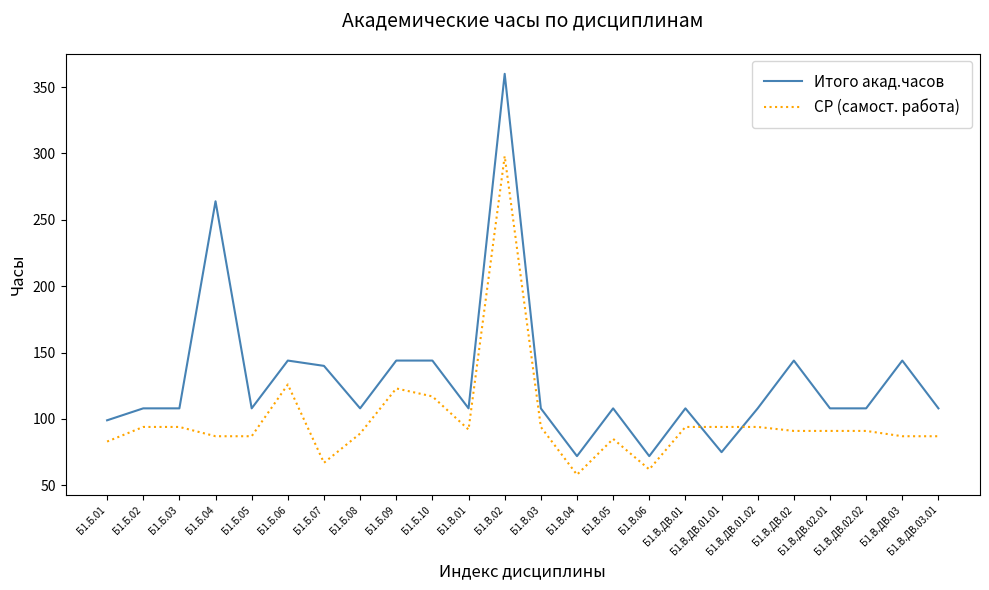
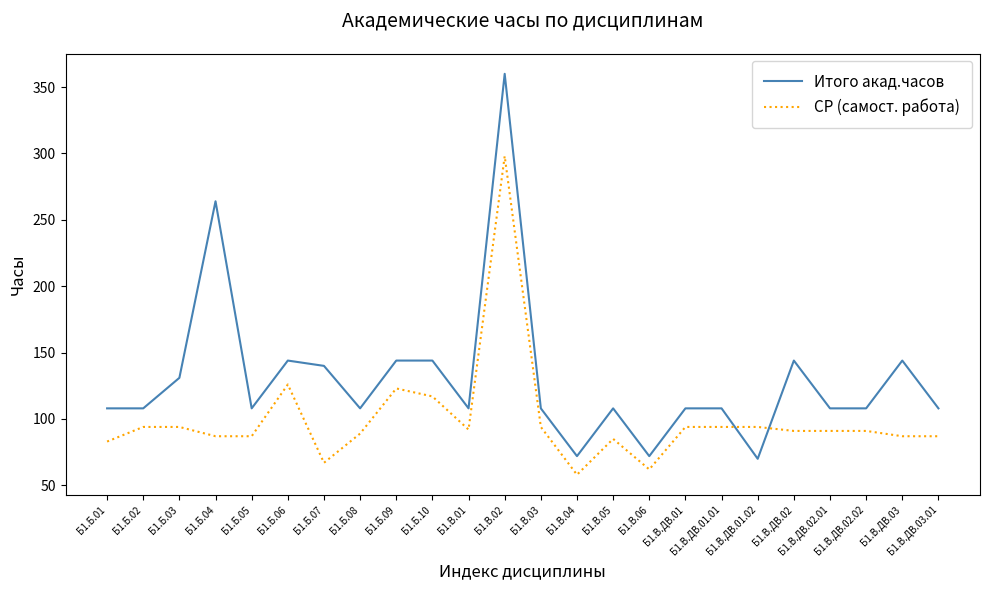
  {
    "Итого акад.часов": {
-     "Б1.Б.01": 99,
+     "Б1.Б.01": 108,
      "Б1.Б.02": 108,
-     "Б1.Б.03": 108,
+     "Б1.Б.03": 131,
      "Б1.Б.04": 264,
      "Б1.Б.05": 108,
      "Б1.Б.06": 144,
      "Б1.Б.07": 140,
      "Б1.Б.08": 108,
      "Б1.Б.09": 144,
      "Б1.Б.10": 144,
      "Б1.В.01": 108,
      "Б1.В.02": 360,
      "Б1.В.03": 108,
      "Б1.В.04": 72,
      "Б1.В.05": 108,
      "Б1.В.06": 72,
      "Б1.В.ДВ.01": 108,
-     "Б1.В.ДВ.01.01": 75,
-     "Б1.В.ДВ.01.02": 108,
+     "Б1.В.ДВ.01.01": 108,
+     "Б1.В.ДВ.01.02": 70,
      "Б1.В.ДВ.02": 144,
      "Б1.В.ДВ.02.01": 108,
      "Б1.В.ДВ.02.02": 108,
      "Б1.В.ДВ.03": 144,
      "Б1.В.ДВ.03.01": 108
    },
    "СР (самост. работа)": {
      "Б1.Б.01": 83,
      "Б1.Б.02": 94,
      "Б1.Б.03": 94,
      "Б1.Б.04": 87,
      "Б1.Б.05": 87,
      "Б1.Б.06": 126,
      "Б1.Б.07": 67,
      "Б1.Б.08": 89,
      "Б1.Б.09": 123,
      "Б1.Б.10": 117,
      "Б1.В.01": 92,
      "Б1.В.02": 298,
      "Б1.В.03": 94,
      "Б1.В.04": 58,
      "Б1.В.05": 85,
      "Б1.В.06": 62,
      "Б1.В.ДВ.01": 94,
      "Б1.В.ДВ.01.01": 94,
      "Б1.В.ДВ.01.02": 94,
      "Б1.В.ДВ.02": 91,
      "Б1.В.ДВ.02.01": 91,
      "Б1.В.ДВ.02.02": 91,
      "Б1.В.ДВ.03": 87,
      "Б1.В.ДВ.03.01": 87
    }
  }
